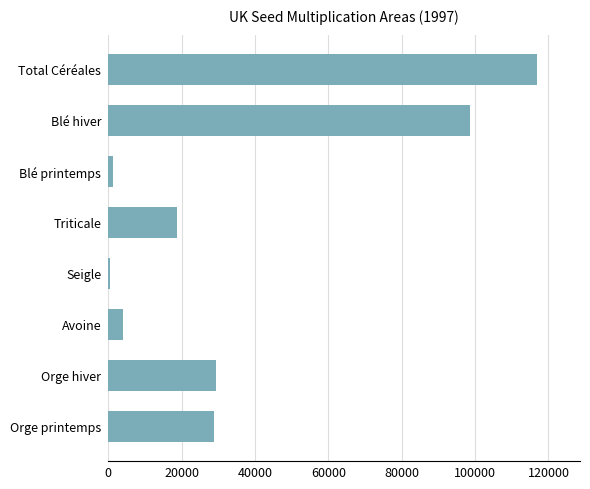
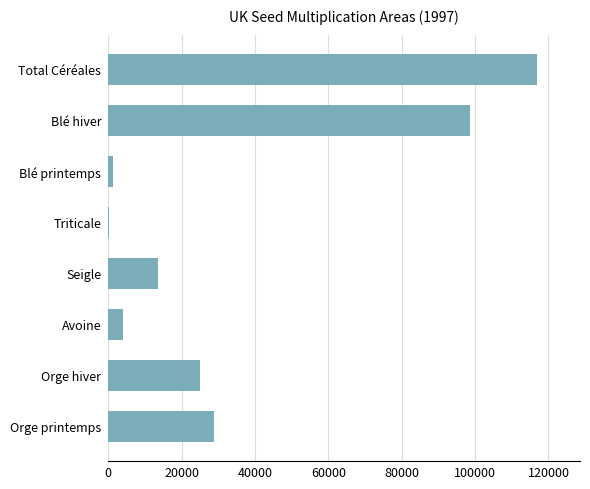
  {
    "Total Céréales": 117000,
    "Blé hiver": 99000,
    "Blé printemps": 1000,
-   "Triticale": 19000,
-   "Seigle": 1000,
+   "Triticale": 0,
+   "Seigle": 13000,
    "Avoine": 4000,
-   "Orge hiver": 29000,
+   "Orge hiver": 25000,
    "Orge printemps": 29000
  }
